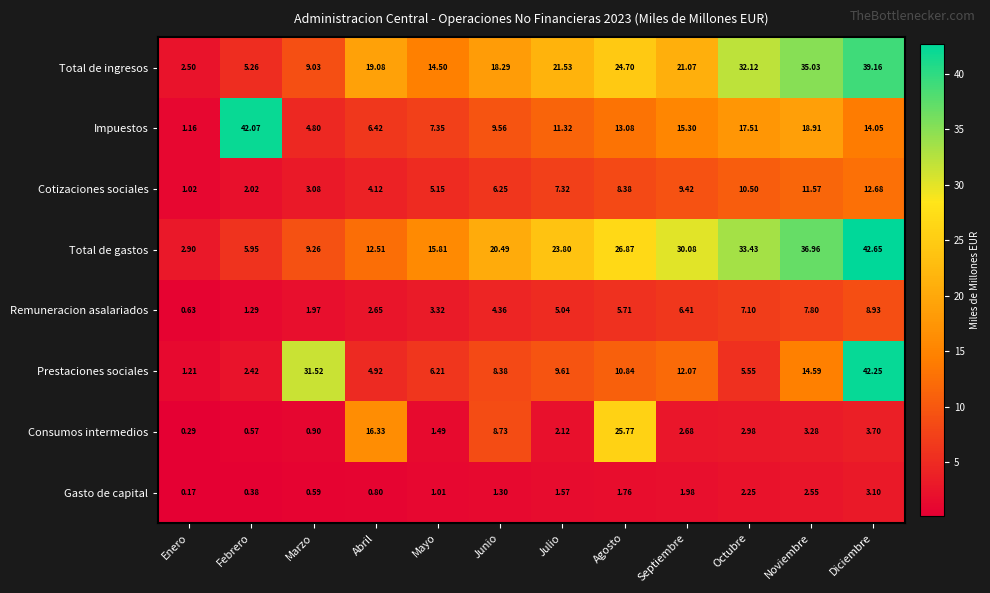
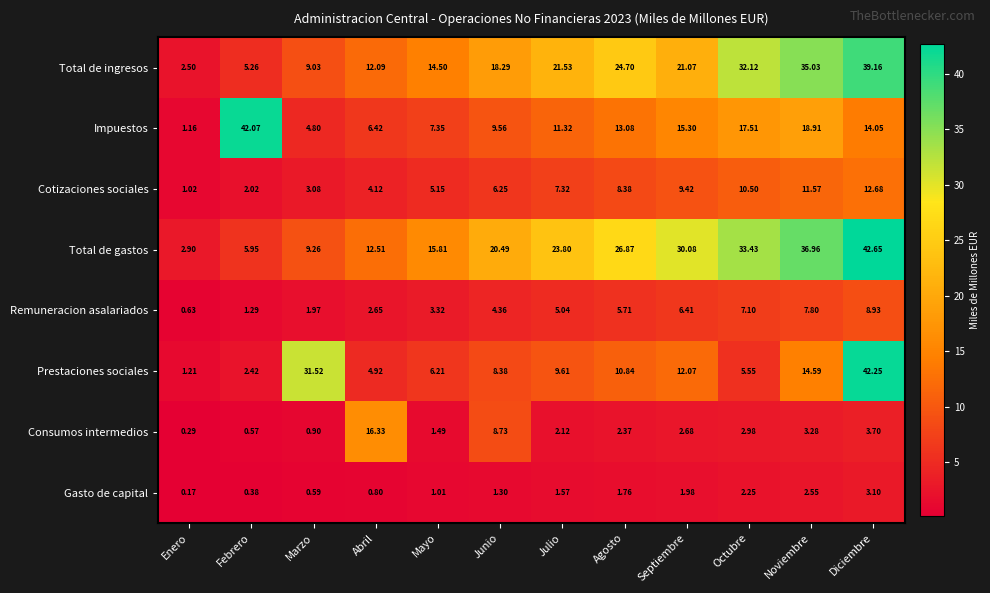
  {
    "Total de ingresos": {
      "Enero": 2.50,
      "Febrero": 5.26,
      "Marzo": 9.03,
-     "Abril": 19.08,
+     "Abril": 12.09,
      "Mayo": 14.50,
      "Junio": 18.29,
      "Julio": 21.53,
      "Agosto": 24.70,
      "Septiembre": 21.07,
      "Octubre": 32.12,
      "Noviembre": 35.03,
      "Diciembre": 39.16
    },
    "Impuestos": {
      "Enero": 1.16,
      "Febrero": 42.07,
      "Marzo": 4.80,
      "Abril": 6.42,
      "Mayo": 7.35,
      "Junio": 9.56,
      "Julio": 11.32,
      "Agosto": 13.08,
      "Septiembre": 15.30,
      "Octubre": 17.51,
      "Noviembre": 18.91,
      "Diciembre": 14.05
    },
    "Cotizaciones sociales": {
      "Enero": 1.02,
      "Febrero": 2.02,
      "Marzo": 3.08,
      "Abril": 4.12,
      "Mayo": 5.15,
      "Junio": 6.25,
      "Julio": 7.32,
      "Agosto": 8.38,
      "Septiembre": 9.42,
      "Octubre": 10.50,
      "Noviembre": 11.57,
      "Diciembre": 12.68
    },
    "Total de gastos": {
      "Enero": 2.90,
      "Febrero": 5.95,
      "Marzo": 9.26,
      "Abril": 12.51,
      "Mayo": 15.81,
      "Junio": 20.49,
      "Julio": 23.80,
      "Agosto": 26.87,
      "Septiembre": 30.08,
      "Octubre": 33.43,
      "Noviembre": 36.96,
      "Diciembre": 42.65
    },
    "Remuneracion asalariados": {
      "Enero": 0.63,
      "Febrero": 1.29,
      "Marzo": 1.97,
      "Abril": 2.65,
      "Mayo": 3.32,
      "Junio": 4.36,
      "Julio": 5.04,
      "Agosto": 5.71,
      "Septiembre": 6.41,
      "Octubre": 7.10,
      "Noviembre": 7.80,
      "Diciembre": 8.93
    },
    "Prestaciones sociales": {
      "Enero": 1.21,
      "Febrero": 2.42,
      "Marzo": 31.52,
      "Abril": 4.92,
      "Mayo": 6.21,
      "Junio": 8.38,
      "Julio": 9.61,
      "Agosto": 10.84,
      "Septiembre": 12.07,
      "Octubre": 5.55,
      "Noviembre": 14.59,
      "Diciembre": 42.25
    },
    "Consumos intermedios": {
      "Enero": 0.29,
      "Febrero": 0.57,
      "Marzo": 0.90,
      "Abril": 16.33,
      "Mayo": 1.49,
      "Junio": 8.73,
      "Julio": 2.12,
-     "Agosto": 25.77,
+     "Agosto": 2.37,
      "Septiembre": 2.68,
      "Octubre": 2.98,
      "Noviembre": 3.28,
      "Diciembre": 3.70
    },
    "Gasto de capital": {
      "Enero": 0.17,
      "Febrero": 0.38,
      "Marzo": 0.59,
      "Abril": 0.80,
      "Mayo": 1.01,
      "Junio": 1.30,
      "Julio": 1.57,
      "Agosto": 1.76,
      "Septiembre": 1.98,
      "Octubre": 2.25,
      "Noviembre": 2.55,
      "Diciembre": 3.10
    }
  }
